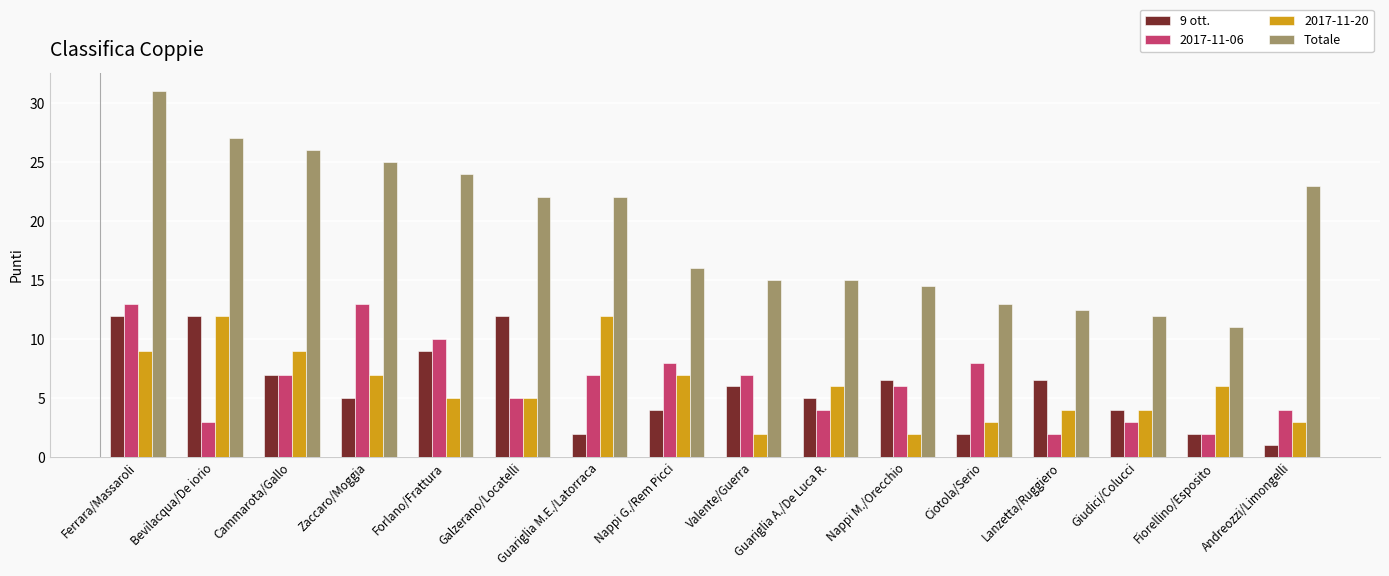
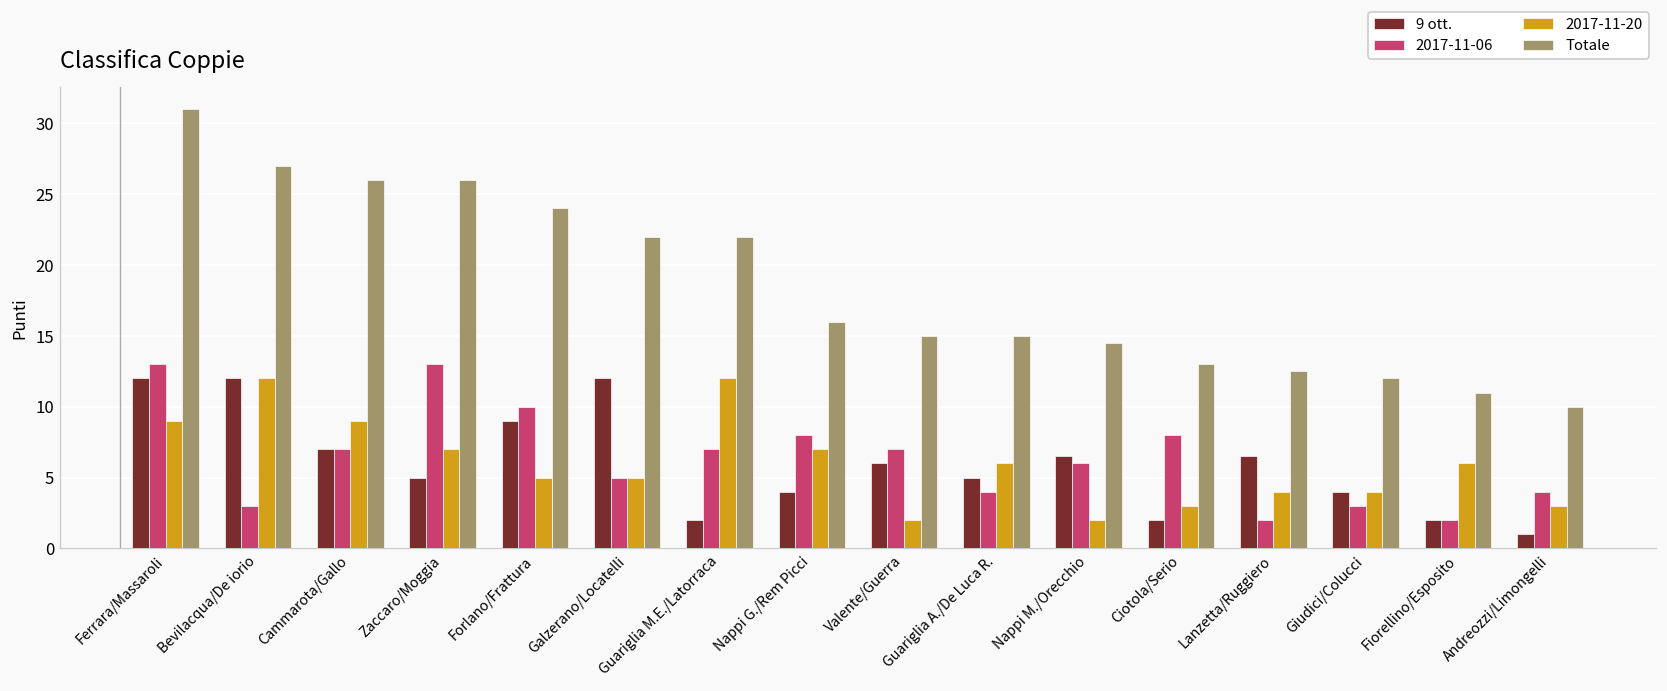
  {
    "9 ott.": {
      "Ferrara/Massaroli": 12,
      "Bevilacqua/De iorio": 12,
      "Cammarota/Gallo": 7,
      "Zaccaro/Moggia": 5,
      "Forlano/Frattura": 9,
      "Galzerano/Locatelli": 12,
      "Guariglia M.E./Latorraca": 2,
      "Nappi G./Rem Picci": 4,
      "Valente/Guerra": 6,
      "Guariglia A./De Luca R.": 5,
      "Nappi M./Orecchio": 6.5,
      "Ciotola/Serio": 2,
      "Lanzetta/Ruggiero": 6.5,
      "Giudici/Colucci": 4,
      "Fiorellino/Esposito": 2,
      "Andreozzi/Limongelli": 1
    },
    "2017-11-06": {
      "Ferrara/Massaroli": 13,
      "Bevilacqua/De iorio": 3,
      "Cammarota/Gallo": 7,
      "Zaccaro/Moggia": 13,
      "Forlano/Frattura": 10,
      "Galzerano/Locatelli": 5,
      "Guariglia M.E./Latorraca": 7,
      "Nappi G./Rem Picci": 8,
      "Valente/Guerra": 7,
      "Guariglia A./De Luca R.": 4,
      "Nappi M./Orecchio": 6,
      "Ciotola/Serio": 8,
      "Lanzetta/Ruggiero": 2,
      "Giudici/Colucci": 3,
      "Fiorellino/Esposito": 2,
      "Andreozzi/Limongelli": 4
    },
    "2017-11-20": {
      "Ferrara/Massaroli": 9,
      "Bevilacqua/De iorio": 12,
      "Cammarota/Gallo": 9,
      "Zaccaro/Moggia": 7,
      "Forlano/Frattura": 5,
      "Galzerano/Locatelli": 5,
      "Guariglia M.E./Latorraca": 12,
      "Nappi G./Rem Picci": 7,
      "Valente/Guerra": 2,
      "Guariglia A./De Luca R.": 6,
      "Nappi M./Orecchio": 2,
      "Ciotola/Serio": 3,
      "Lanzetta/Ruggiero": 4,
      "Giudici/Colucci": 4,
      "Fiorellino/Esposito": 6,
      "Andreozzi/Limongelli": 3
    },
    "Totale": {
      "Ferrara/Massaroli": 31,
      "Bevilacqua/De iorio": 27,
      "Cammarota/Gallo": 26,
-     "Zaccaro/Moggia": 25,
+     "Zaccaro/Moggia": 26,
      "Forlano/Frattura": 24,
      "Galzerano/Locatelli": 22,
      "Guariglia M.E./Latorraca": 22,
      "Nappi G./Rem Picci": 16,
      "Valente/Guerra": 15,
      "Guariglia A./De Luca R.": 15,
      "Nappi M./Orecchio": 14.5,
      "Ciotola/Serio": 13,
      "Lanzetta/Ruggiero": 12.5,
      "Giudici/Colucci": 12,
      "Fiorellino/Esposito": 11,
-     "Andreozzi/Limongelli": 23
+     "Andreozzi/Limongelli": 10
    }
  }
